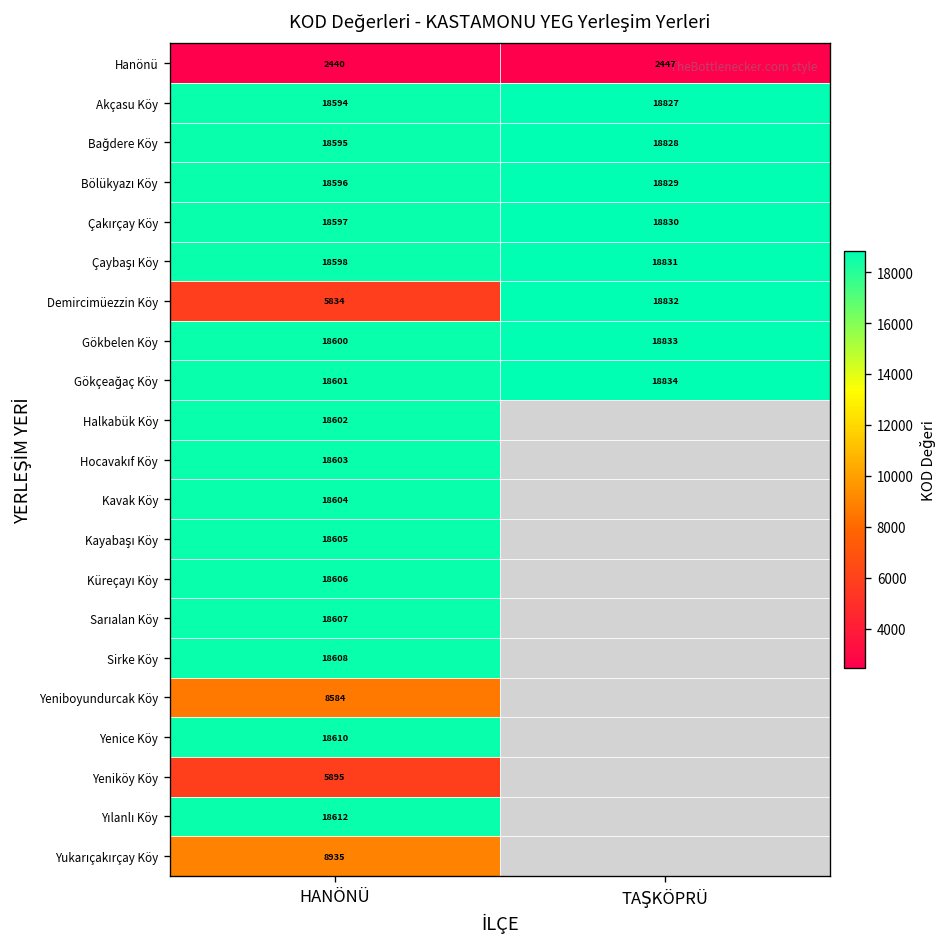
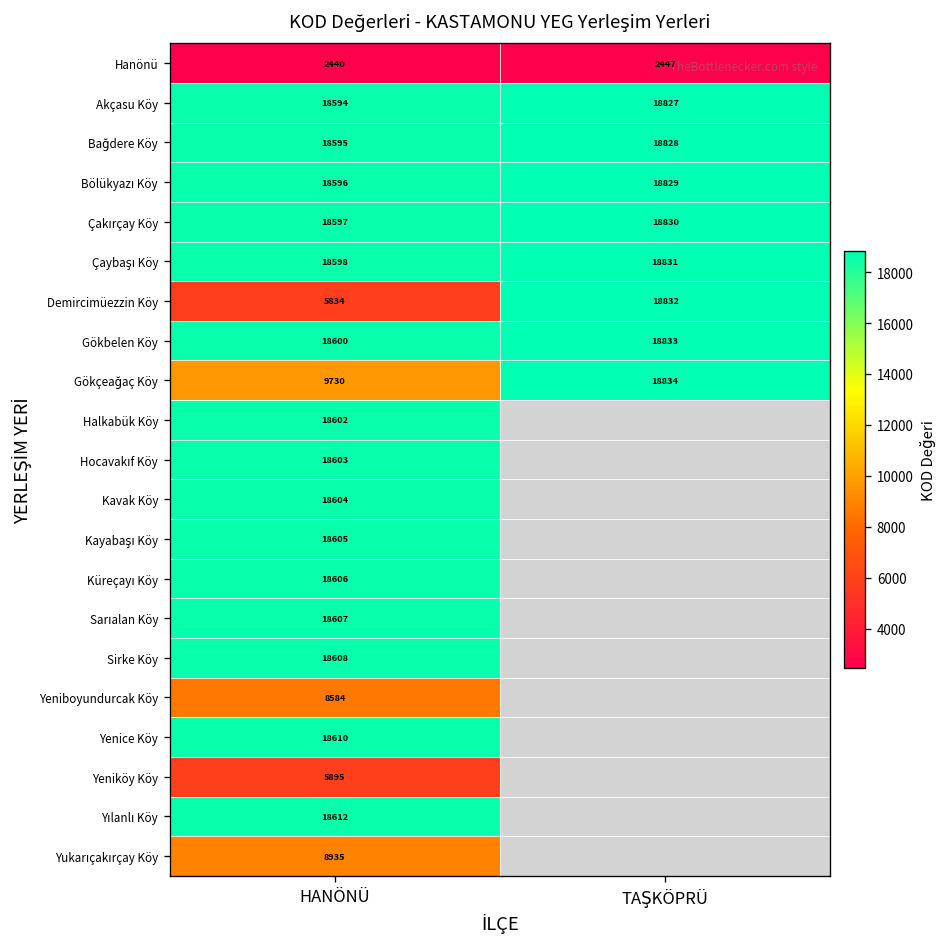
  {
    "Hanönü": {
      "HANÖNÜ": 2440
    },
    "Akçasu Köy": {
      "HANÖNÜ": 18594,
      "TAŞKÖPRÜ": 18827
    },
    "Bağdere Köy": {
      "HANÖNÜ": 18595,
      "TAŞKÖPRÜ": 18828
    },
    "Bölükyazı Köy": {
      "HANÖNÜ": 18596,
      "TAŞKÖPRÜ": 18829
    },
    "Çakırçay Köy": {
      "HANÖNÜ": 18597,
      "TAŞKÖPRÜ": 18830
    },
    "Çaybaşı Köy": {
      "HANÖNÜ": 18598,
      "TAŞKÖPRÜ": 18831
    },
    "Demircimüezzin Köy": {
      "HANÖNÜ": 5834,
      "TAŞKÖPRÜ": 18832
    },
    "Gökbelen Köy": {
      "HANÖNÜ": 18600,
      "TAŞKÖPRÜ": 18833
    },
    "Gökçeağaç Köy": {
-     "HANÖNÜ": 18601,
+     "HANÖNÜ": 9730,
      "TAŞKÖPRÜ": 18834
    },
    "Halkabük Köy": {
      "HANÖNÜ": 18602
    },
    "Hocavakıf Köy": {
      "HANÖNÜ": 18603
    },
    "Kavak Köy": {
      "HANÖNÜ": 18604
    },
    "Kayabaşı Köy": {
      "HANÖNÜ": 18605
    },
    "Küreçayı Köy": {
      "HANÖNÜ": 18606
    },
    "Sarıalan Köy": {
      "HANÖNÜ": 18607
    },
    "Sirke Köy": {
      "HANÖNÜ": 18608
    },
    "Yeniboyundurcak Köy": {
      "HANÖNÜ": 8584
    },
    "Yenice Köy": {
      "HANÖNÜ": 18610
    },
    "Yeniköy Köy": {
      "HANÖNÜ": 5895
    },
    "Yılanlı Köy": {
      "HANÖNÜ": 18612
    },
    "Yukarıçakırçay Köy": {
      "HANÖNÜ": 8935
    }
  }
